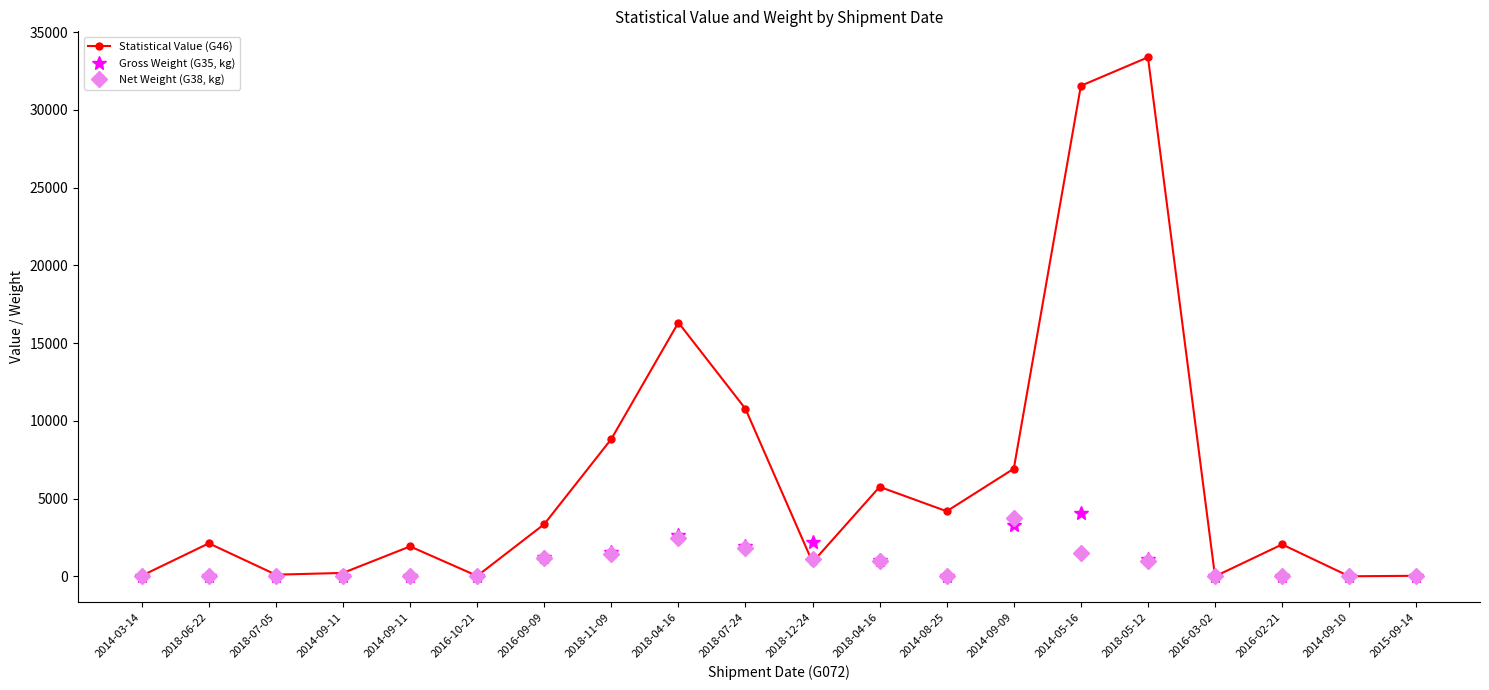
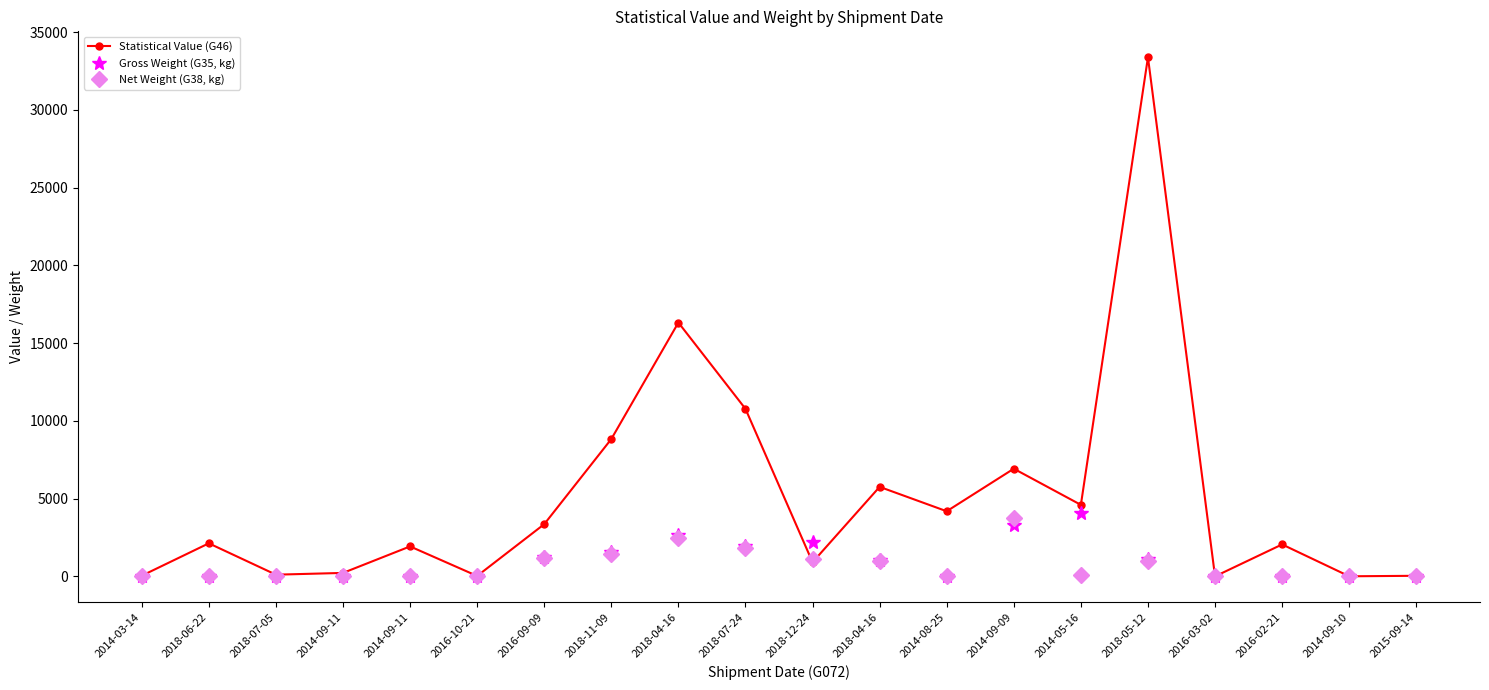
  {
    "Statistical Value (G46)": {
      "2018-06-22": 2100,
      "2016-09-09": 3400,
      "2018-11-09": 8800,
      "2018-07-24": 10800,
      "2018-12-24": 900,
      "2014-08-25": 4200,
      "2014-09-09": 6900,
-     "2014-05-16": 31500,
+     "2014-05-16": 4600,
      "2018-05-12": 33400,
      "2016-02-21": 2100
    },
    "Gross Weight (G35, kg)": {
      "2018-12-24": 2200,
      "2014-09-09": 3300,
      "2014-05-16": 4100
    },
    "Net Weight (G38, kg)": {
      "2018-12-24": 1100,
      "2014-09-09": 3800,
-     "2014-05-16": 1500
+     "2014-05-16": 100
    }
  }
